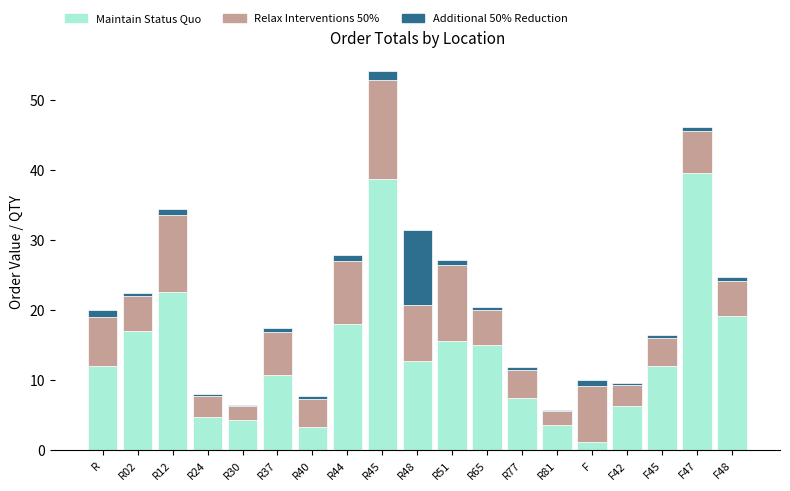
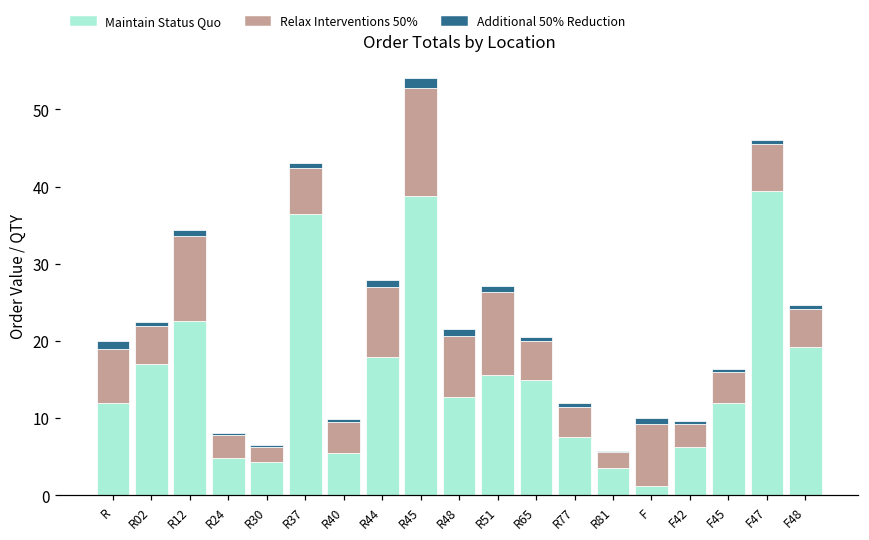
  {
    "Maintain Status Quo": {
      "R": 12,
      "R02": 17,
      "R12": 23,
      "R24": 5,
      "R30": 4,
-     "R37": 11,
-     "R40": 3,
+     "R37": 36,
+     "R40": 5,
      "R44": 18,
      "R45": 39,
      "R48": 13,
      "R51": 16,
      "R65": 15,
      "R77": 8,
      "R81": 4,
      "F": 1,
      "F42": 6,
      "F45": 12,
      "F47": 39,
      "F48": 19
    },
    "Relax Interventions 50%": {
      "R": 7,
      "R02": 5,
      "R12": 11,
      "R24": 3,
      "R30": 2,
      "R37": 6,
      "R40": 4,
      "R44": 9,
      "R45": 14,
      "R48": 8,
      "R51": 11,
      "R65": 5,
      "R77": 4,
      "R81": 2,
      "F": 8,
      "F42": 3,
      "F45": 4,
      "F47": 6,
      "F48": 5
    },
    "Additional 50% Reduction": {
      "R": 1,
      "R02": 1,
      "R12": 1,
      "R37": 1,
      "R40": 0,
      "R44": 1,
      "R45": 1,
-     "R48": 11,
+     "R48": 1,
      "R51": 1,
      "R65": 1,
      "R77": 0,
      "F": 1,
      "F45": 0,
      "F47": 1,
      "F48": 1
    }
  }
